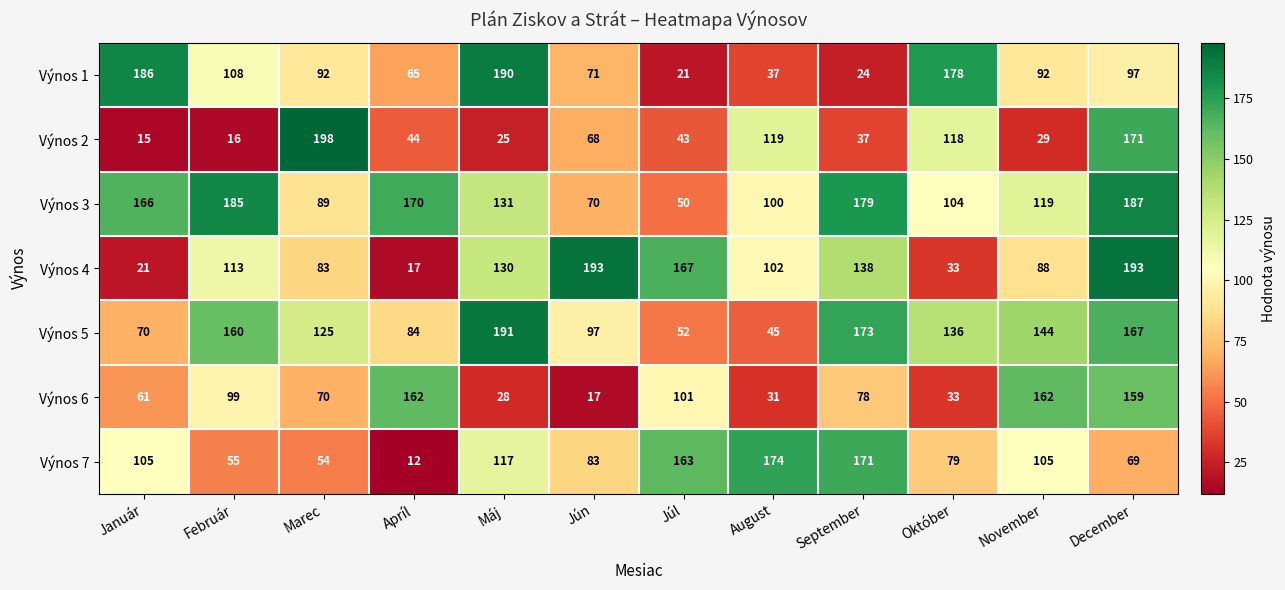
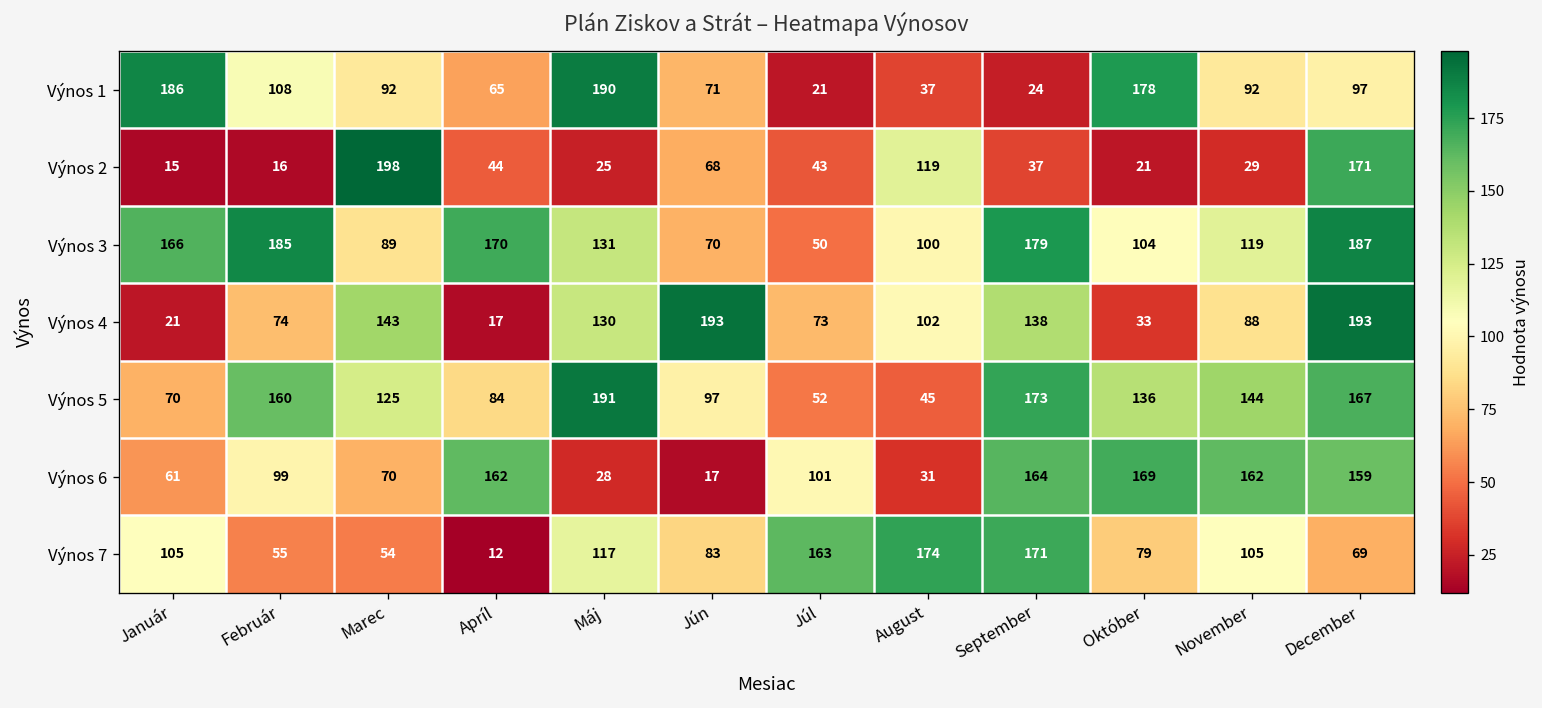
  {
    "Výnos 1": {
      "Január": 186,
      "Február": 108,
      "Marec": 92,
      "Apríl": 65,
      "Máj": 190,
      "Jún": 71,
      "Júl": 21,
      "August": 37,
      "September": 24,
      "Október": 178,
      "November": 92,
      "December": 97
    },
    "Výnos 2": {
      "Január": 15,
      "Február": 16,
      "Marec": 198,
      "Apríl": 44,
      "Máj": 25,
      "Jún": 68,
      "Júl": 43,
      "August": 119,
      "September": 37,
-     "Október": 118,
+     "Október": 21,
      "November": 29,
      "December": 171
    },
    "Výnos 3": {
      "Január": 166,
      "Február": 185,
      "Marec": 89,
      "Apríl": 170,
      "Máj": 131,
      "Jún": 70,
      "Júl": 50,
      "August": 100,
      "September": 179,
      "Október": 104,
      "November": 119,
      "December": 187
    },
    "Výnos 4": {
      "Január": 21,
-     "Február": 113,
-     "Marec": 83,
+     "Február": 74,
+     "Marec": 143,
      "Apríl": 17,
      "Máj": 130,
      "Jún": 193,
-     "Júl": 167,
+     "Júl": 73,
      "August": 102,
      "September": 138,
      "Október": 33,
      "November": 88,
      "December": 193
    },
    "Výnos 5": {
      "Január": 70,
      "Február": 160,
      "Marec": 125,
      "Apríl": 84,
      "Máj": 191,
      "Jún": 97,
      "Júl": 52,
      "August": 45,
      "September": 173,
      "Október": 136,
      "November": 144,
      "December": 167
    },
    "Výnos 6": {
      "Január": 61,
      "Február": 99,
      "Marec": 70,
      "Apríl": 162,
      "Máj": 28,
      "Jún": 17,
      "Júl": 101,
      "August": 31,
-     "September": 78,
-     "Október": 33,
+     "September": 164,
+     "Október": 169,
      "November": 162,
      "December": 159
    },
    "Výnos 7": {
      "Január": 105,
      "Február": 55,
      "Marec": 54,
      "Apríl": 12,
      "Máj": 117,
      "Jún": 83,
      "Júl": 163,
      "August": 174,
      "September": 171,
      "Október": 79,
      "November": 105,
      "December": 69
    }
  }
